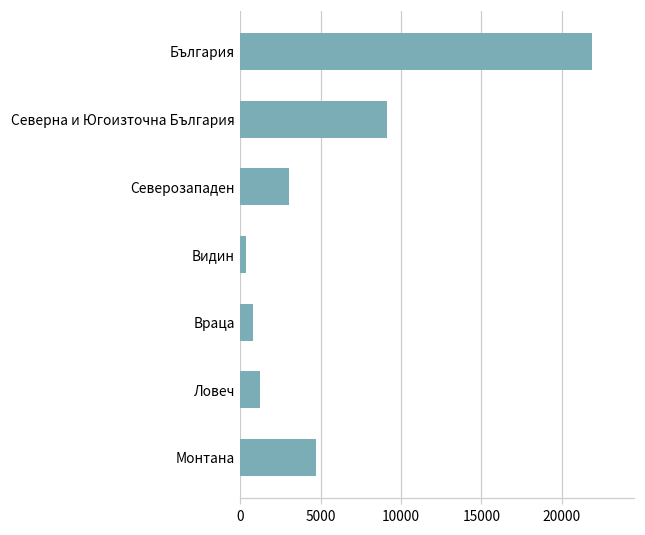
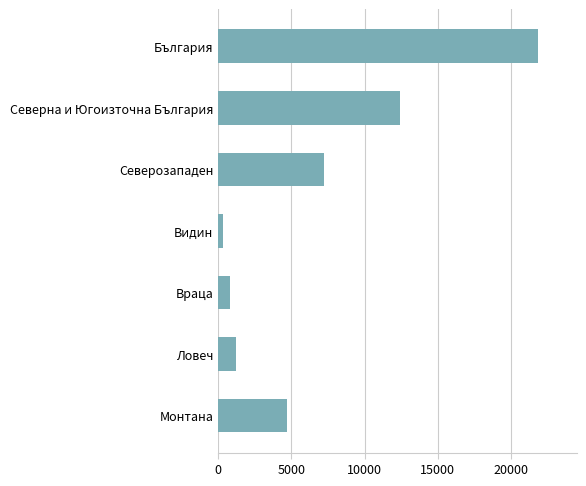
  {
    "България": 21900,
-   "Северна и Югоизточна България": 9100,
-   "Северозападен": 3100,
+   "Северна и Югоизточна България": 12500,
+   "Северозападен": 7200,
    "Видин": 300,
    "Враца": 800,
    "Ловеч": 1200,
    "Монтана": 4700
  }
